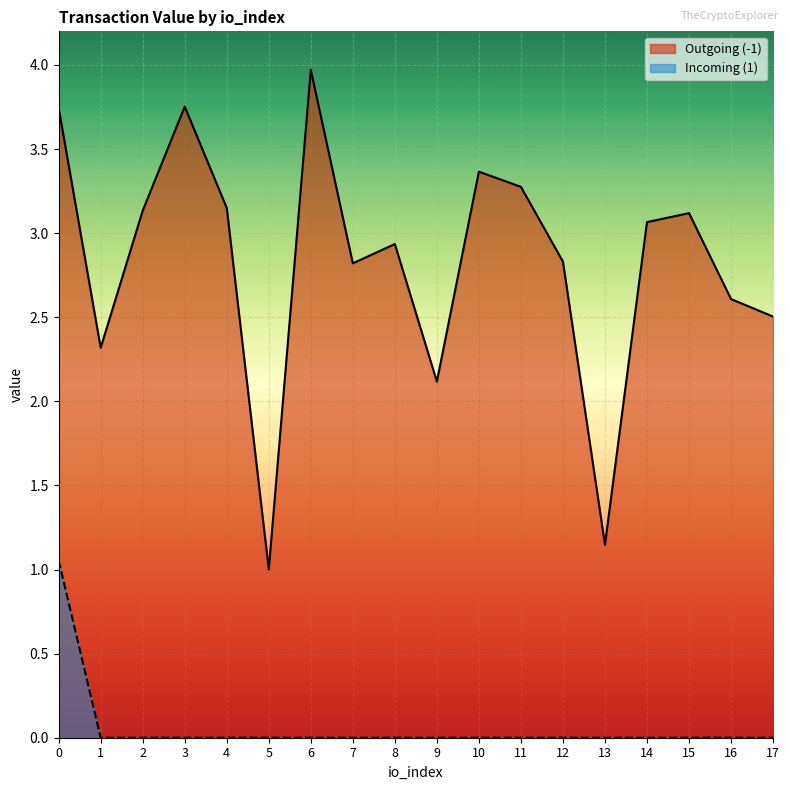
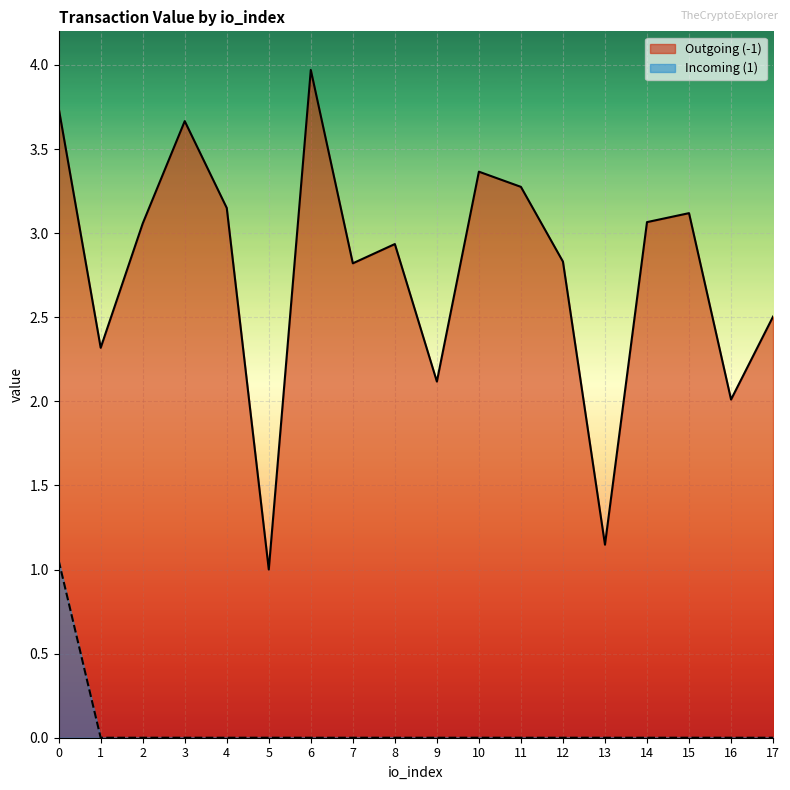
  {
    "Outgoing (-1)": {
      "0": 3.74,
      "1": 2.32,
-     "2": 3.13,
-     "3": 3.75,
+     "2": 3.06,
+     "3": 3.67,
      "4": 3.15,
      "5": 1.00,
      "6": 3.97,
      "7": 2.82,
      "8": 2.94,
      "9": 2.12,
      "10": 3.37,
      "11": 3.28,
      "12": 2.83,
      "13": 1.15,
      "14": 3.07,
      "15": 3.12,
-     "16": 2.61,
+     "16": 2.01,
      "17": 2.50
    },
    "Incoming (1)": {
      "0": 1.05,
      "1": 0.00,
      "2": 0.00,
      "3": 0.00,
      "4": 0.00,
      "5": 0.00,
      "6": 0.00,
      "7": 0.00,
      "8": 0.00,
      "9": 0.00,
      "10": 0.00,
      "11": 0.00,
      "12": 0.00,
      "13": 0.00,
      "14": 0.00,
      "15": 0.00,
      "16": 0.00,
      "17": 0.00
    }
  }
